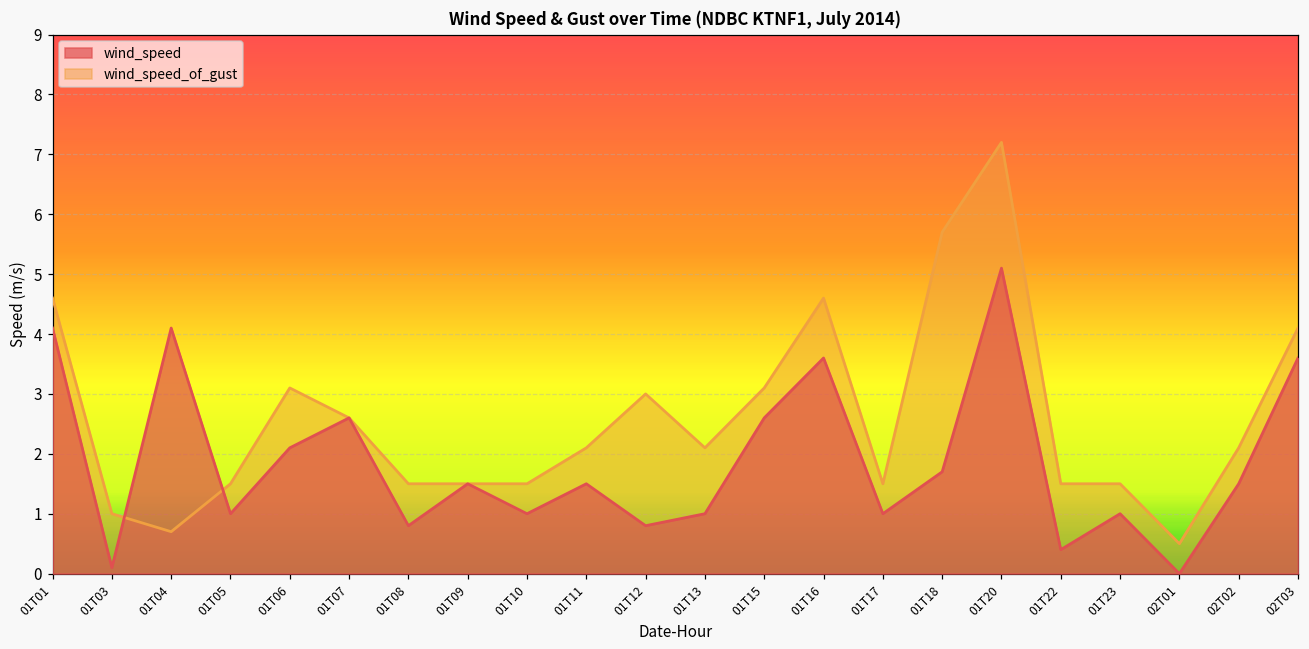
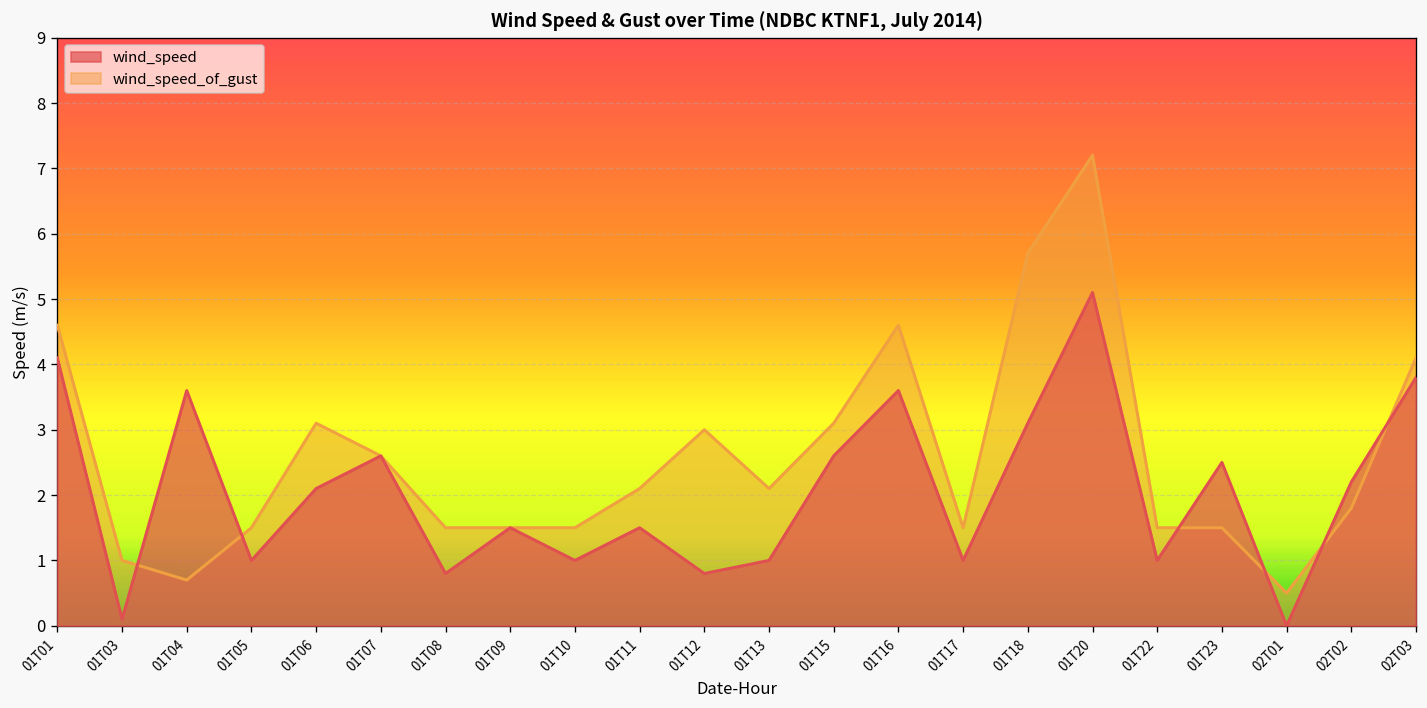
  {
    "wind_speed_of_gust": {
      "01T01": 4.6,
      "01T03": 1.0,
      "01T04": 0.7,
      "01T05": 1.5,
      "01T06": 3.1,
      "01T08": 1.5,
      "01T10": 1.5,
      "01T11": 2.1,
      "01T12": 3.0,
      "01T13": 2.1,
      "01T15": 3.1,
      "01T16": 4.6,
      "01T17": 1.5,
      "01T18": 5.7,
      "01T20": 7.2,
      "01T22": 1.5,
      "01T23": 1.5,
      "02T01": 0.5,
-     "02T02": 2.1,
+     "02T02": 1.8,
      "02T03": 4.1
    },
    "wind_speed": {
      "01T01": 4.1,
      "01T03": 0.1,
-     "01T04": 4.1,
+     "01T04": 3.6,
      "01T05": 1.0,
      "01T06": 2.1,
      "01T08": 0.8,
      "01T10": 1.0,
      "01T11": 1.5,
      "01T12": 0.8,
      "01T13": 1.0,
      "01T15": 2.6,
      "01T16": 3.6,
      "01T17": 1.0,
-     "01T18": 1.7,
+     "01T18": 3.1,
      "01T20": 5.1,
-     "01T22": 0.4,
-     "01T23": 1.0,
+     "01T22": 1.0,
+     "01T23": 2.5,
      "02T01": 0.0,
-     "02T02": 1.5,
-     "02T03": 3.6
+     "02T02": 2.2,
+     "02T03": 3.8
    }
  }
